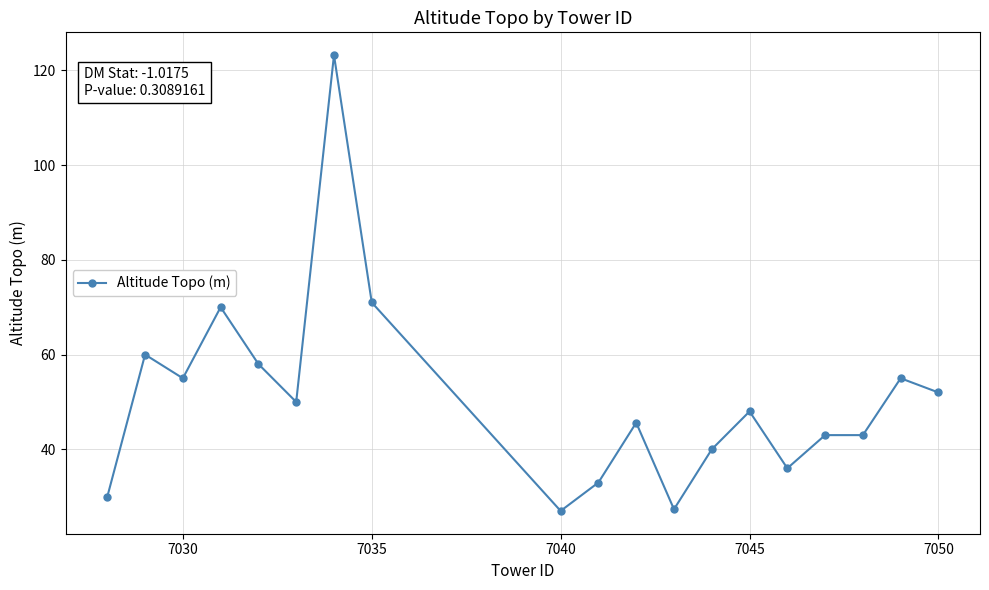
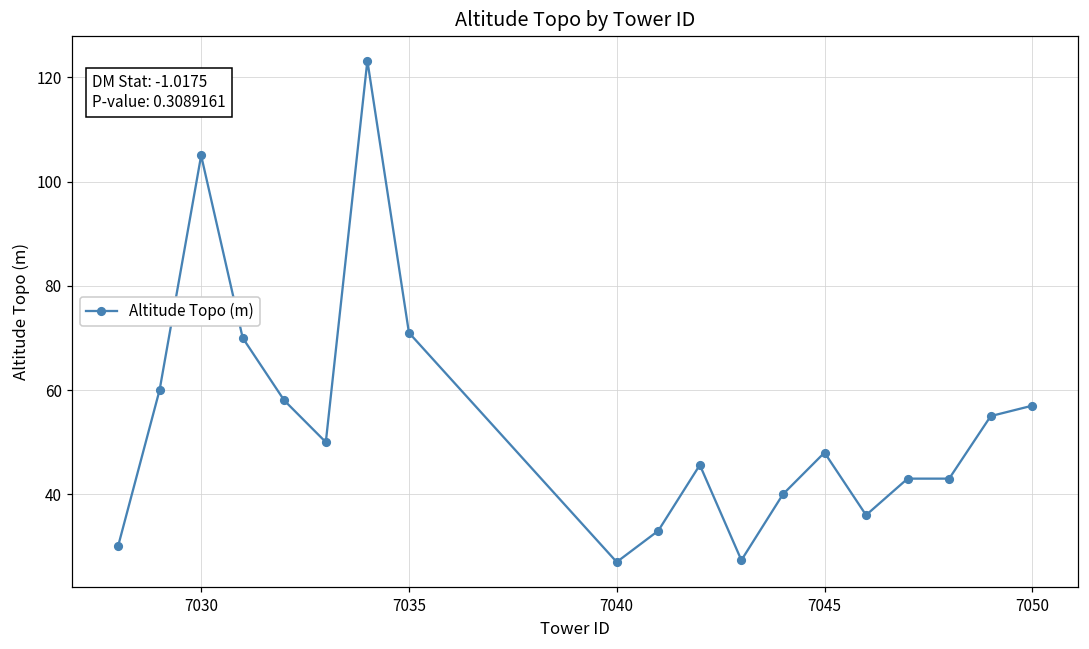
  {
-   "7030": 55,
+   "7030": 105,
    "7035": 71,
    "7040": 27,
    "7045": 48,
-   "7050": 52
+   "7050": 57
  }
